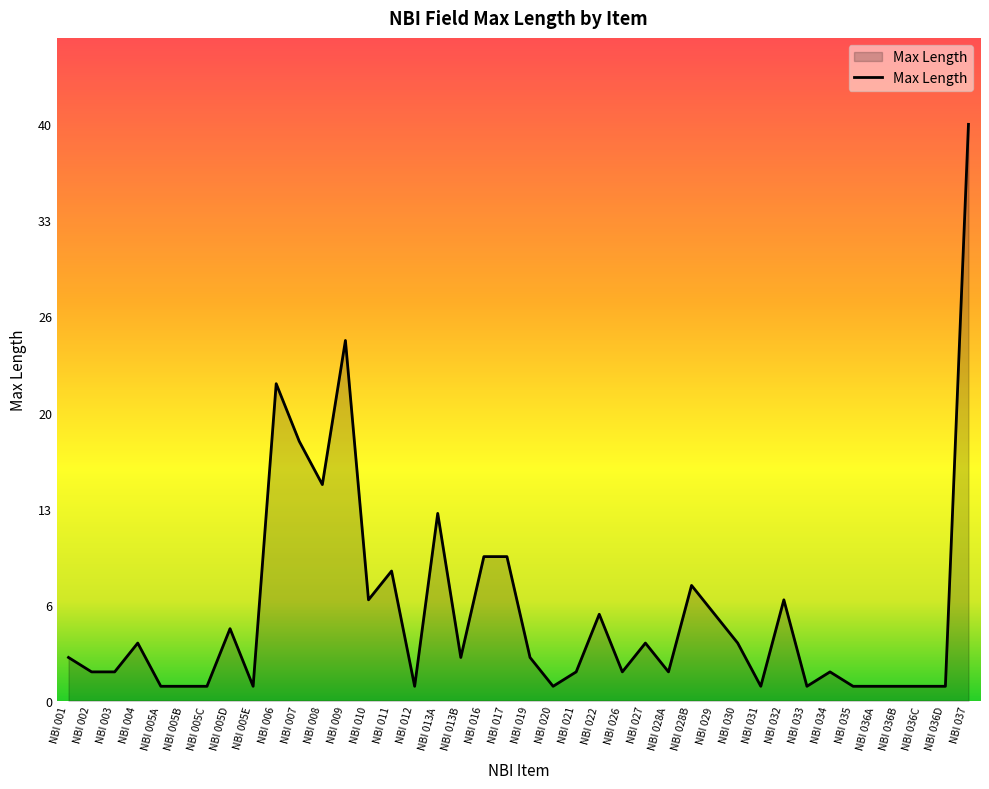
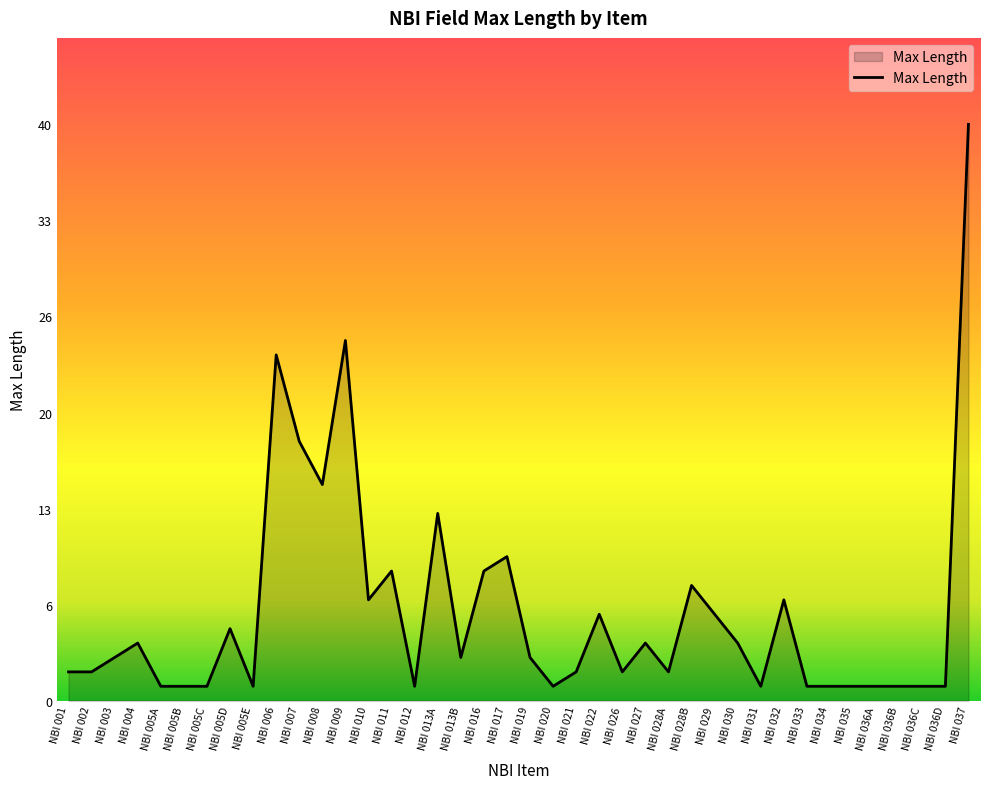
  {
-   "NBI 001": 3,
+   "NBI 001": 2,
    "NBI 002": 2,
-   "NBI 003": 2,
+   "NBI 003": 3,
    "NBI 004": 4,
    "NBI 005A": 1,
    "NBI 005B": 1,
    "NBI 005C": 1,
    "NBI 005D": 5,
    "NBI 005E": 1,
-   "NBI 006": 22,
+   "NBI 006": 24,
    "NBI 007": 18,
    "NBI 008": 15,
    "NBI 009": 25,
    "NBI 010": 7,
    "NBI 011": 9,
    "NBI 012": 1,
    "NBI 013A": 13,
    "NBI 013B": 3,
-   "NBI 016": 10,
+   "NBI 016": 9,
    "NBI 017": 10,
    "NBI 019": 3,
    "NBI 020": 1,
    "NBI 021": 2,
    "NBI 022": 6,
    "NBI 026": 2,
    "NBI 027": 4,
    "NBI 028A": 2,
    "NBI 028B": 8,
    "NBI 029": 6,
    "NBI 030": 4,
    "NBI 031": 1,
    "NBI 032": 7,
    "NBI 033": 1,
-   "NBI 034": 2,
+   "NBI 034": 1,
    "NBI 035": 1,
    "NBI 036A": 1,
    "NBI 036B": 1,
    "NBI 036C": 1,
    "NBI 036D": 1,
    "NBI 037": 40
  }
